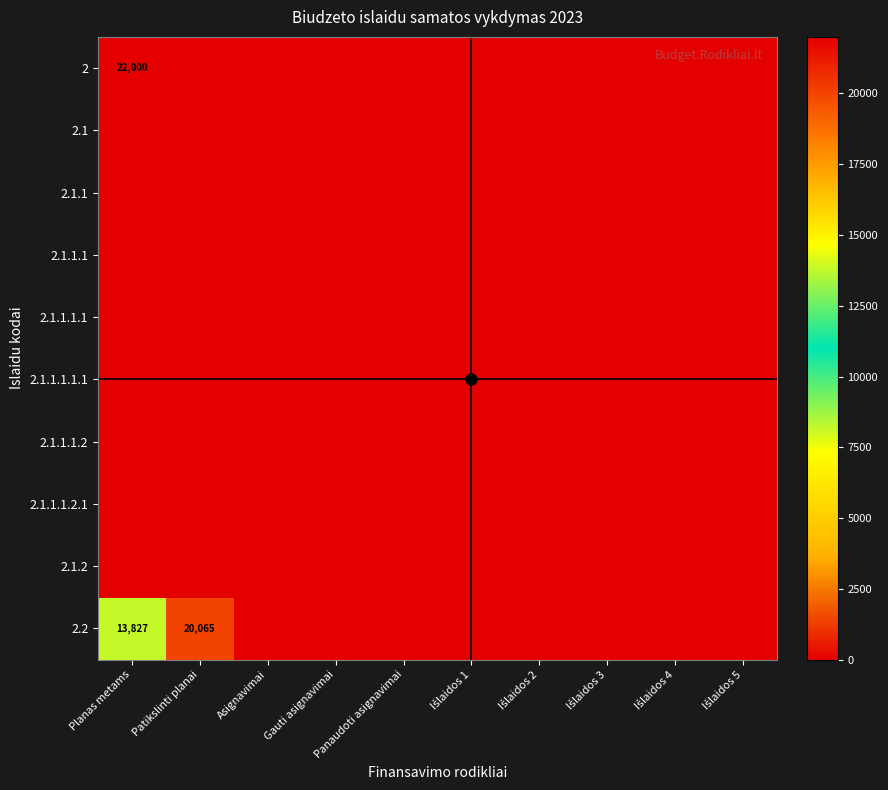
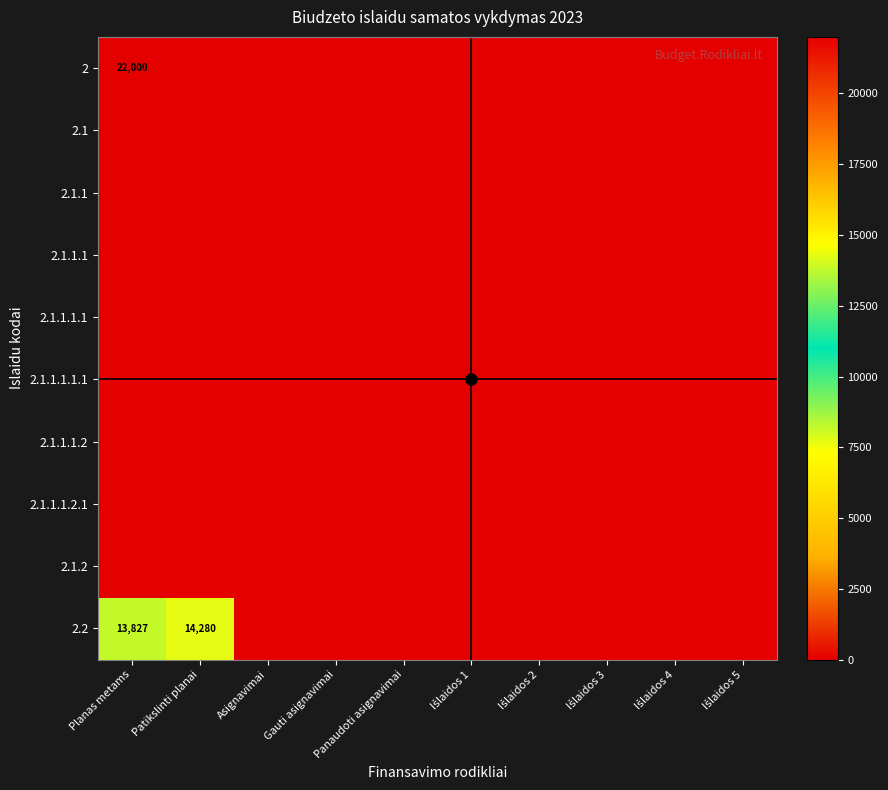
  {
    "2": {
      "Planas metams": "22,000"
    },
    "2.2": {
      "Planas metams": "13,827",
-     "Patikslinti planai": "20,065"
+     "Patikslinti planai": "14,280"
    }
  }
